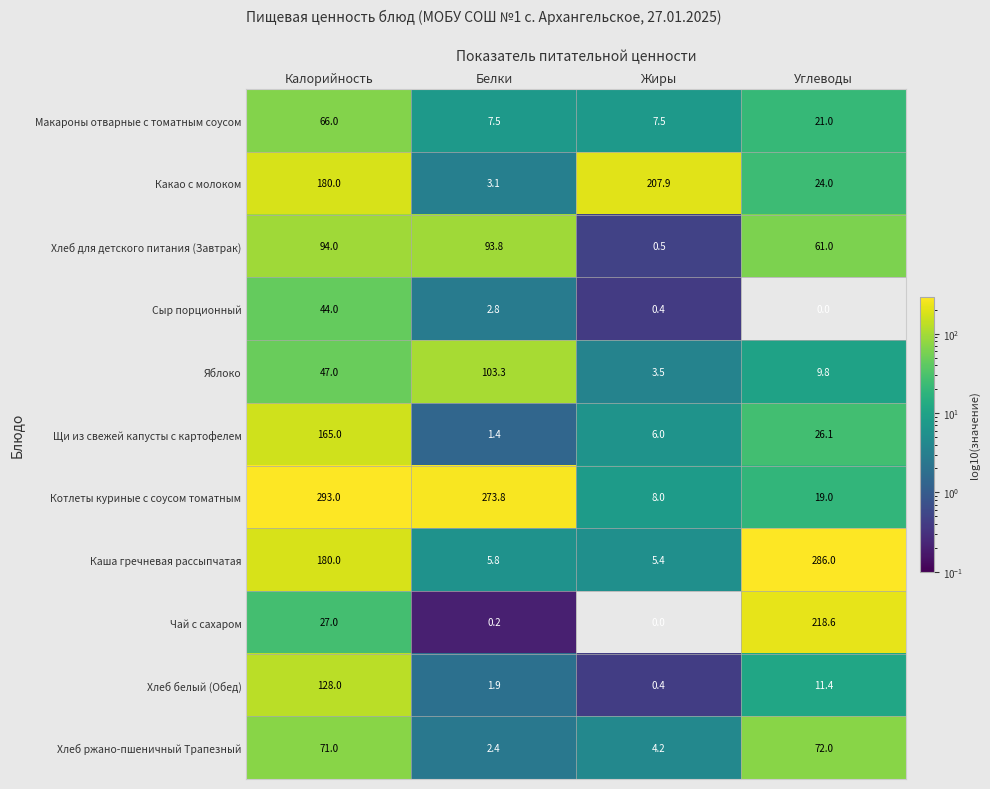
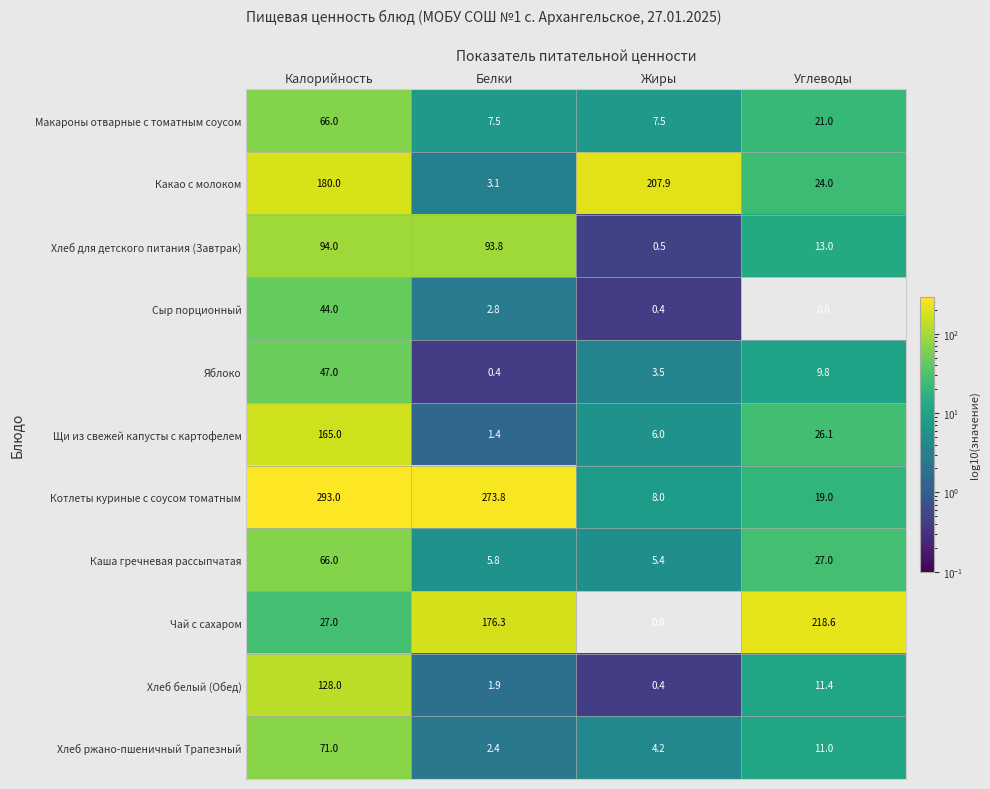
  {
    "Макароны отварные с томатным соусом": {
      "Калорийность": 66.0,
      "Белки": 7.5,
      "Жиры": 7.5,
      "Углеводы": 21.0
    },
    "Какао с молоком": {
      "Калорийность": 180.0,
      "Белки": 3.1,
      "Жиры": 207.9,
      "Углеводы": 24.0
    },
    "Хлеб для детского питания (Завтрак)": {
      "Калорийность": 94.0,
      "Белки": 93.8,
      "Жиры": 0.5,
-     "Углеводы": 61.0
+     "Углеводы": 13.0
    },
    "Сыр порционный": {
      "Калорийность": 44.0,
      "Белки": 2.8,
      "Жиры": 0.4
    },
    "Яблоко": {
      "Калорийность": 47.0,
-     "Белки": 103.3,
+     "Белки": 0.4,
      "Жиры": 3.5,
      "Углеводы": 9.8
    },
    "Щи из свежей капусты с картофелем": {
      "Калорийность": 165.0,
      "Белки": 1.4,
      "Жиры": 6.0,
      "Углеводы": 26.1
    },
    "Котлеты куриные с соусом томатным": {
      "Калорийность": 293.0,
      "Белки": 273.8,
      "Жиры": 8.0,
      "Углеводы": 19.0
    },
    "Каша гречневая рассыпчатая": {
-     "Калорийность": 180.0,
+     "Калорийность": 66.0,
      "Белки": 5.8,
      "Жиры": 5.4,
-     "Углеводы": 286.0
+     "Углеводы": 27.0
    },
    "Чай с сахаром": {
      "Калорийность": 27.0,
-     "Белки": 0.2,
+     "Белки": 176.3,
      "Углеводы": 218.6
    },
    "Хлеб белый (Обед)": {
      "Калорийность": 128.0,
      "Белки": 1.9,
      "Жиры": 0.4,
      "Углеводы": 11.4
    },
    "Хлеб ржано-пшеничный Трапезный": {
      "Калорийность": 71.0,
      "Белки": 2.4,
      "Жиры": 4.2,
-     "Углеводы": 72.0
+     "Углеводы": 11.0
    }
  }
